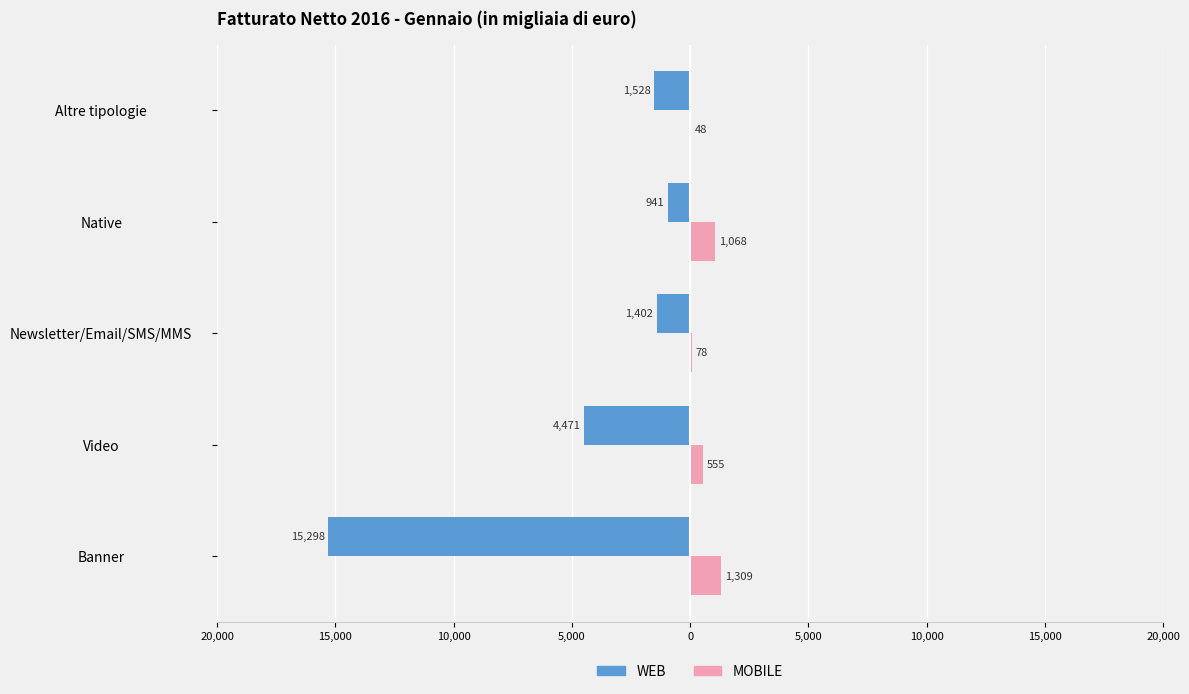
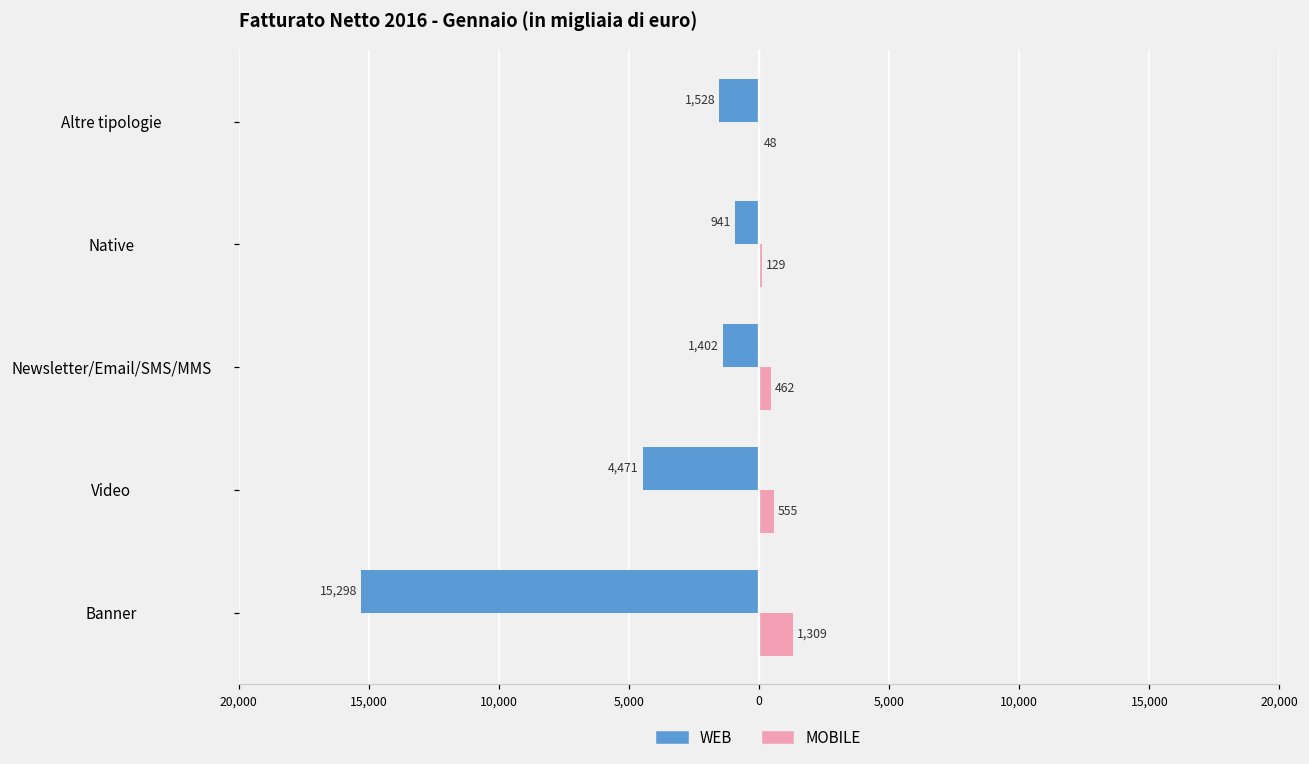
  {
    "MOBILE": {
      "Altre tipologie": "48",
-     "Native": "1,068",
-     "Newsletter/Email/SMS/MMS": "78",
+     "Native": "129",
+     "Newsletter/Email/SMS/MMS": "462",
      "Video": "555",
      "Banner": "1,309"
    }
  }
